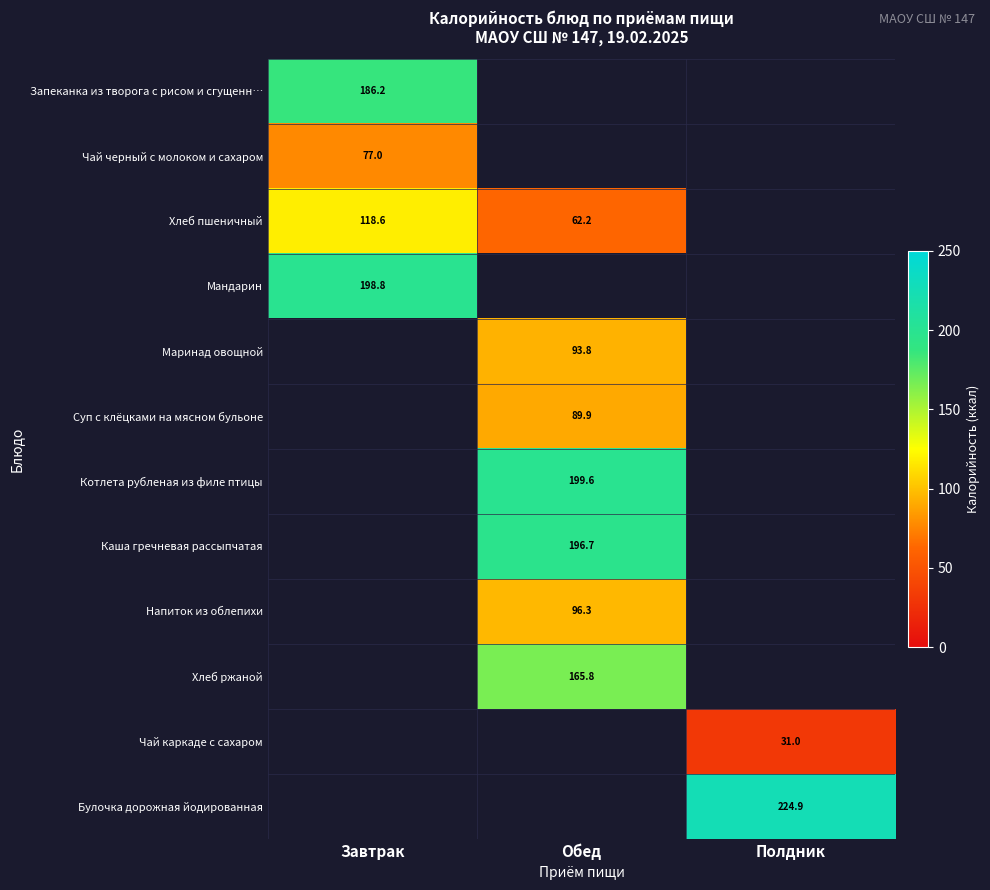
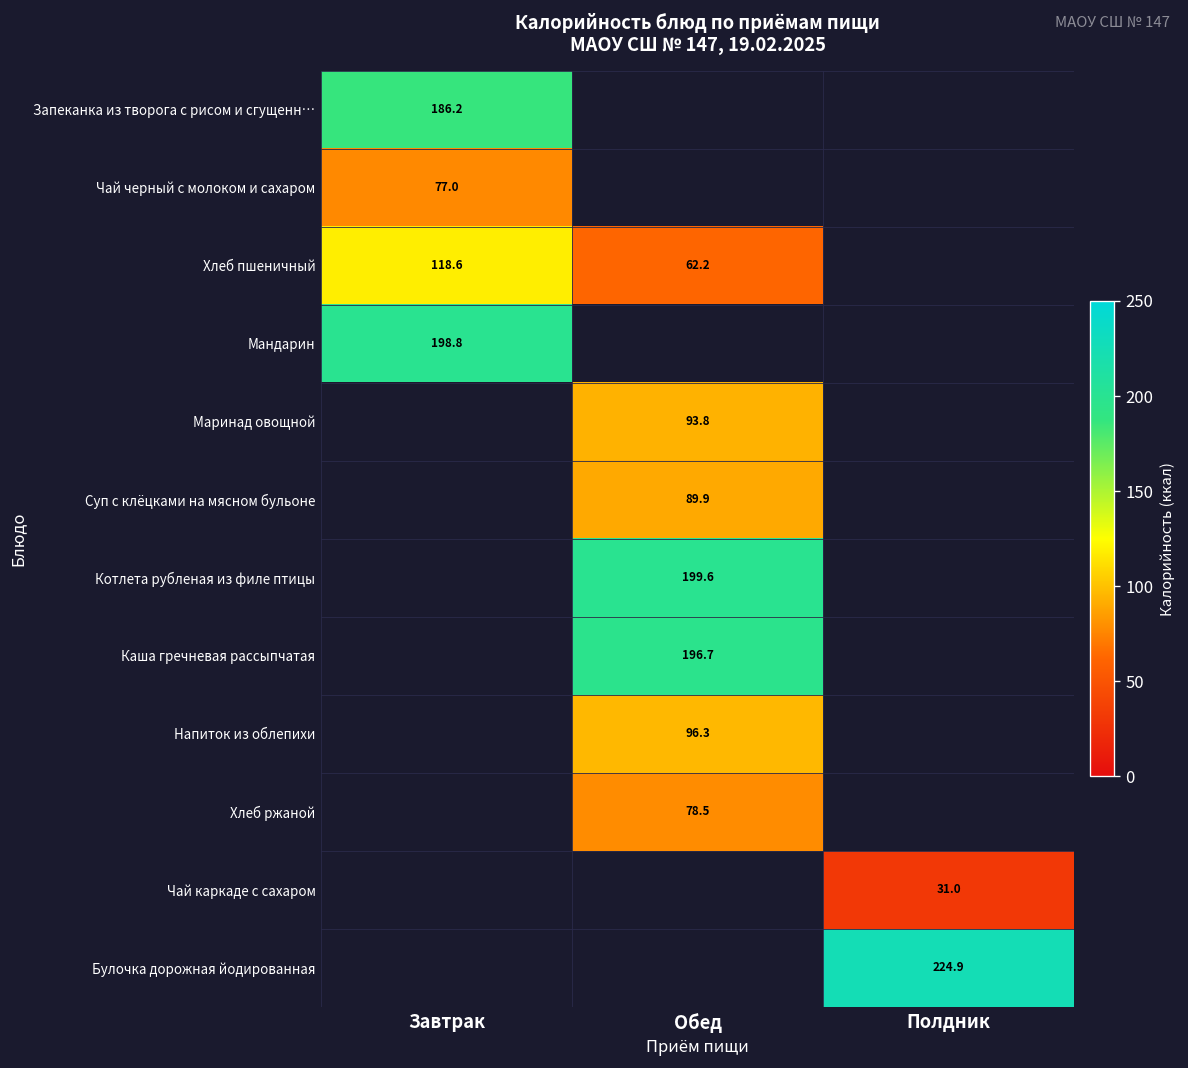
  {
    "Запеканка из творога с рисом и сгущенн…": {
      "Завтрак": 186.2
    },
    "Чай черный с молоком и сахаром": {
      "Завтрак": 77.0
    },
    "Хлеб пшеничный": {
      "Завтрак": 118.6,
      "Обед": 62.2
    },
    "Мандарин": {
      "Завтрак": 198.8
    },
    "Маринад овощной": {
      "Обед": 93.8
    },
    "Суп с клёцками на мясном бульоне": {
      "Обед": 89.9
    },
    "Котлета рубленая из филе птицы": {
      "Обед": 199.6
    },
    "Каша гречневая рассыпчатая": {
      "Обед": 196.7
    },
    "Напиток из облепихи": {
      "Обед": 96.3
    },
    "Хлеб ржаной": {
-     "Обед": 165.8
+     "Обед": 78.5
    },
    "Чай каркаде с сахаром": {
      "Полдник": 31.0
    },
    "Булочка дорожная йодированная": {
      "Полдник": 224.9
    }
  }
